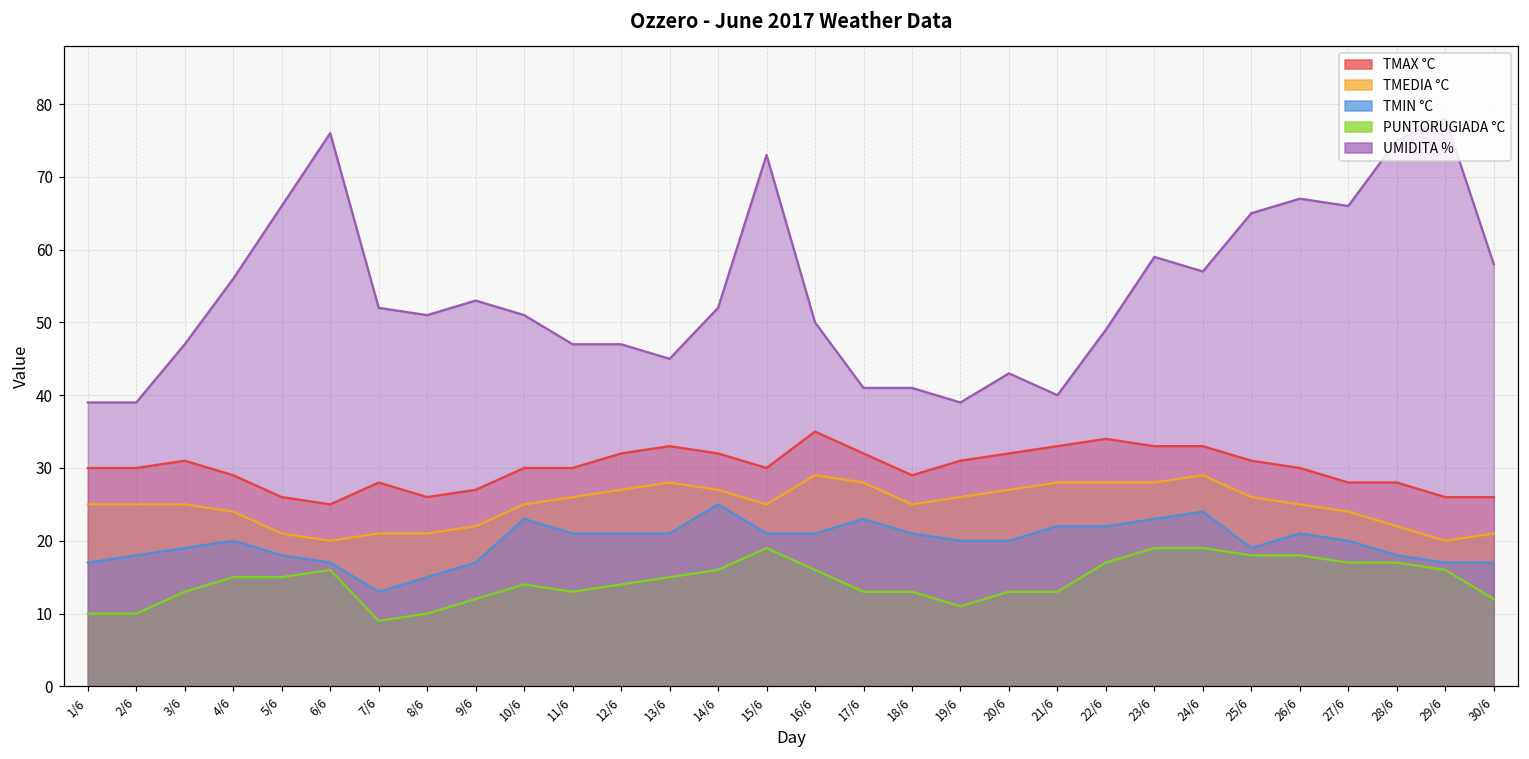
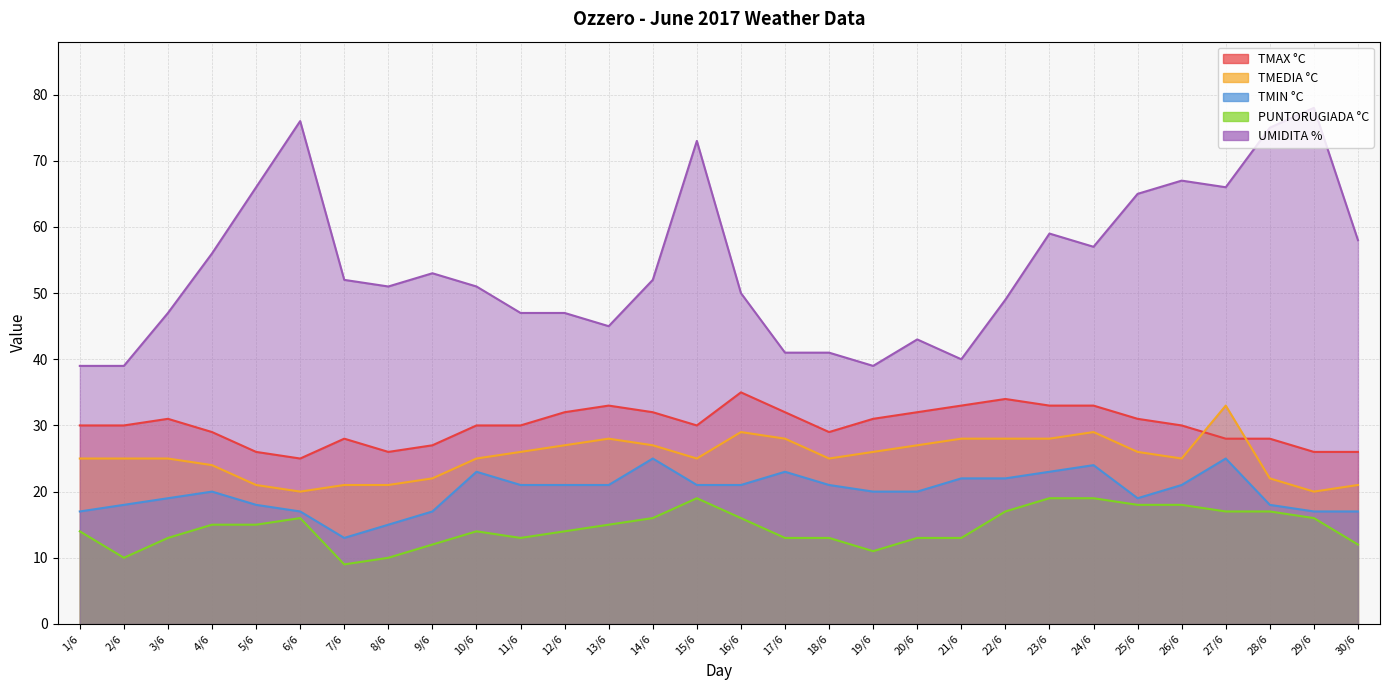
  {
    "TMAX °C": {
      "1/6": 30,
      "2/6": 30,
      "3/6": 31,
      "4/6": 29,
      "5/6": 26,
      "6/6": 25,
      "7/6": 28,
      "8/6": 26,
      "9/6": 27,
      "10/6": 30,
      "11/6": 30,
      "12/6": 32,
      "13/6": 33,
      "14/6": 32,
      "15/6": 30,
      "16/6": 35,
      "17/6": 32,
      "18/6": 29,
      "19/6": 31,
      "20/6": 32,
      "21/6": 33,
      "22/6": 34,
      "23/6": 33,
      "24/6": 33,
      "25/6": 31,
      "26/6": 30,
      "27/6": 28,
      "28/6": 28,
      "29/6": 26,
      "30/6": 26
    },
    "TMEDIA °C": {
      "1/6": 25,
      "2/6": 25,
      "3/6": 25,
      "4/6": 24,
      "5/6": 21,
      "6/6": 20,
      "7/6": 21,
      "8/6": 21,
      "9/6": 22,
      "10/6": 25,
      "11/6": 26,
      "12/6": 27,
      "13/6": 28,
      "14/6": 27,
      "15/6": 25,
      "16/6": 29,
      "17/6": 28,
      "18/6": 25,
      "19/6": 26,
      "20/6": 27,
      "21/6": 28,
      "22/6": 28,
      "23/6": 28,
      "24/6": 29,
      "25/6": 26,
      "26/6": 25,
-     "27/6": 24,
+     "27/6": 33,
      "28/6": 22,
      "29/6": 20,
      "30/6": 21
    },
    "TMIN °C": {
      "1/6": 17,
      "2/6": 18,
      "3/6": 19,
      "4/6": 20,
      "5/6": 18,
      "6/6": 17,
      "7/6": 13,
      "8/6": 15,
      "9/6": 17,
      "10/6": 23,
      "11/6": 21,
      "12/6": 21,
      "13/6": 21,
      "14/6": 25,
      "15/6": 21,
      "16/6": 21,
      "17/6": 23,
      "18/6": 21,
      "19/6": 20,
      "20/6": 20,
      "21/6": 22,
      "22/6": 22,
      "23/6": 23,
      "24/6": 24,
      "25/6": 19,
      "26/6": 21,
-     "27/6": 20,
+     "27/6": 25,
      "28/6": 18,
      "29/6": 17,
      "30/6": 17
    },
    "PUNTORUGIADA °C": {
-     "1/6": 10,
+     "1/6": 14,
      "2/6": 10,
      "3/6": 13,
      "4/6": 15,
      "5/6": 15,
      "6/6": 16,
      "7/6": 9,
      "8/6": 10,
      "9/6": 12,
      "10/6": 14,
      "11/6": 13,
      "12/6": 14,
      "13/6": 15,
      "14/6": 16,
      "15/6": 19,
      "16/6": 16,
      "17/6": 13,
      "18/6": 13,
      "19/6": 11,
      "20/6": 13,
      "21/6": 13,
      "22/6": 17,
      "23/6": 19,
      "24/6": 19,
      "25/6": 18,
      "26/6": 18,
      "27/6": 17,
      "28/6": 17,
      "29/6": 16,
      "30/6": 12
    },
    "UMIDITA %": {
      "1/6": 39,
      "2/6": 39,
      "3/6": 47,
      "4/6": 56,
      "5/6": 66,
      "6/6": 76,
      "7/6": 52,
      "8/6": 51,
      "9/6": 53,
      "10/6": 51,
      "11/6": 47,
      "12/6": 47,
      "13/6": 45,
      "14/6": 52,
      "15/6": 73,
      "16/6": 50,
      "17/6": 41,
      "18/6": 41,
      "19/6": 39,
      "20/6": 43,
      "21/6": 40,
      "22/6": 49,
      "23/6": 59,
      "24/6": 57,
      "25/6": 65,
      "26/6": 67,
      "27/6": 66,
      "30/6": 58
    }
  }
